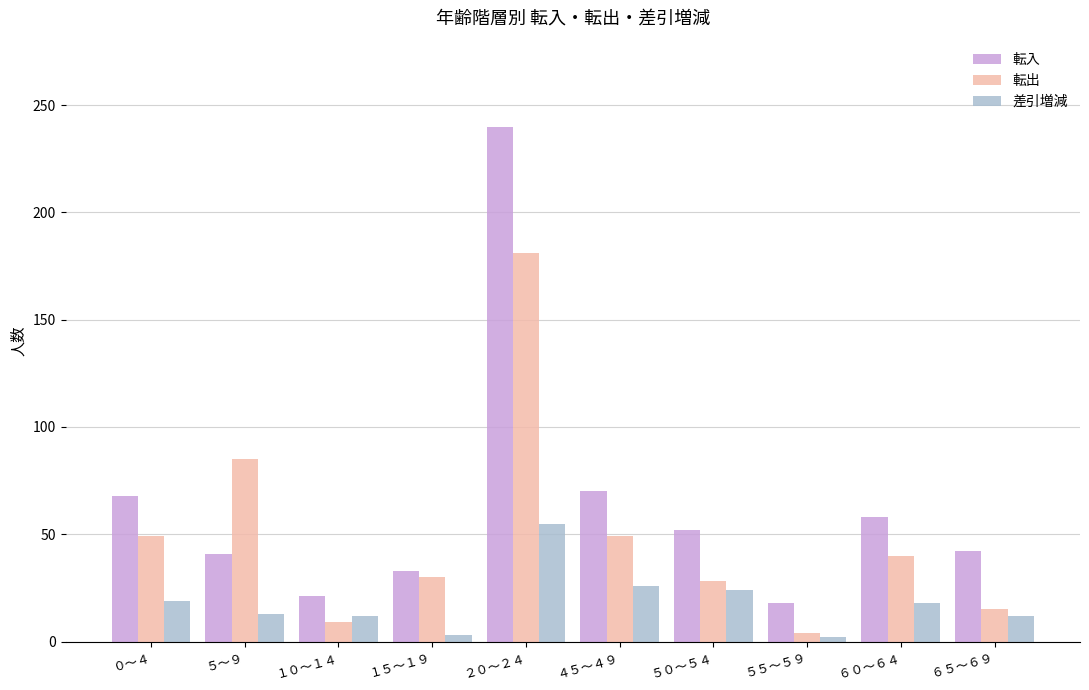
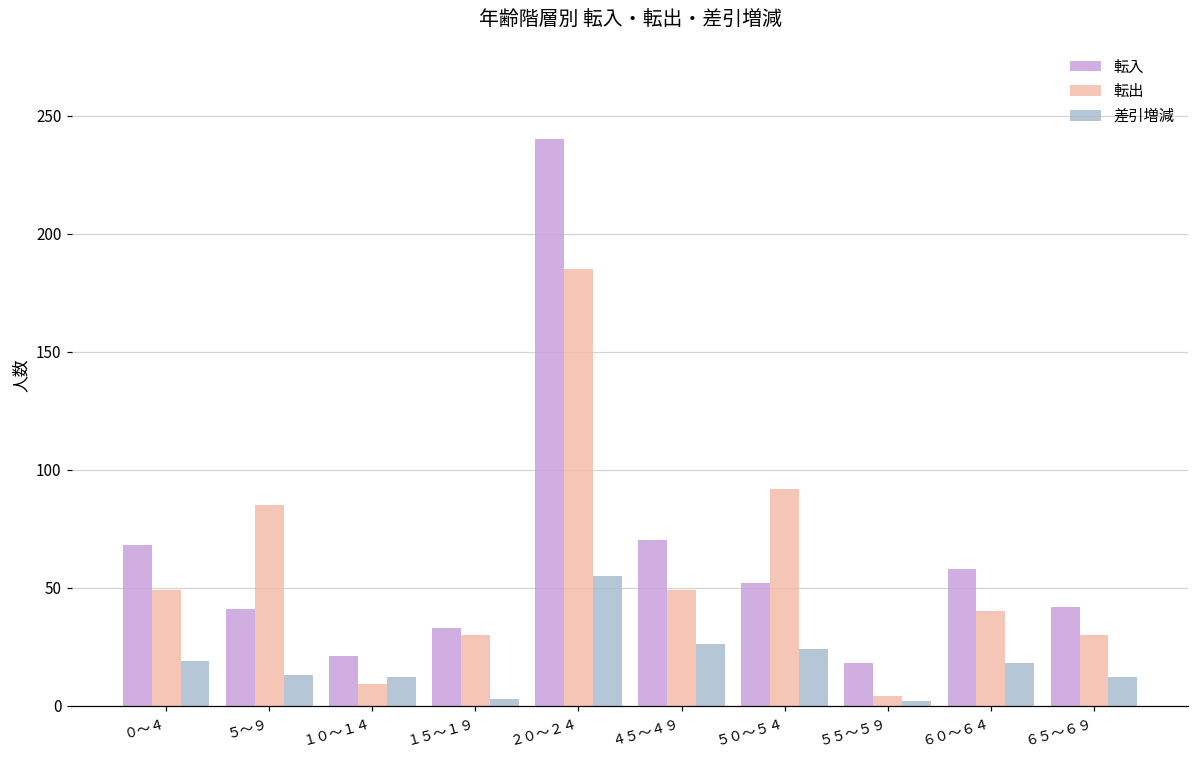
  {
    "転出": {
      "０～４": 49,
      "５～９": 85,
      "１０～１４": 9,
      "１５～１９": 30,
-     "２０～２４": 181,
+     "２０～２４": 185,
      "４５～４９": 49,
-     "５０～５４": 28,
+     "５０～５４": 92,
      "５５～５９": 4,
      "６０～６４": 40,
-     "６５～６９": 15
+     "６５～６９": 30
    }
  }
